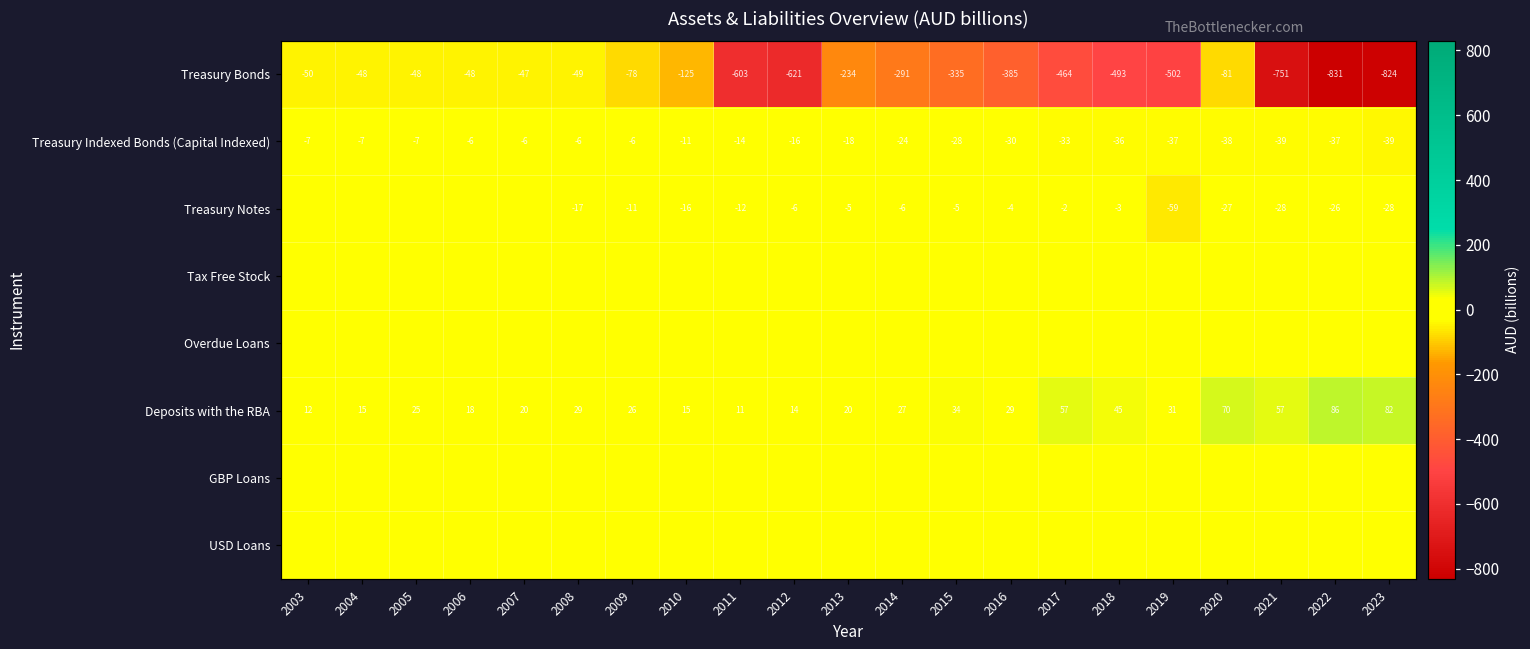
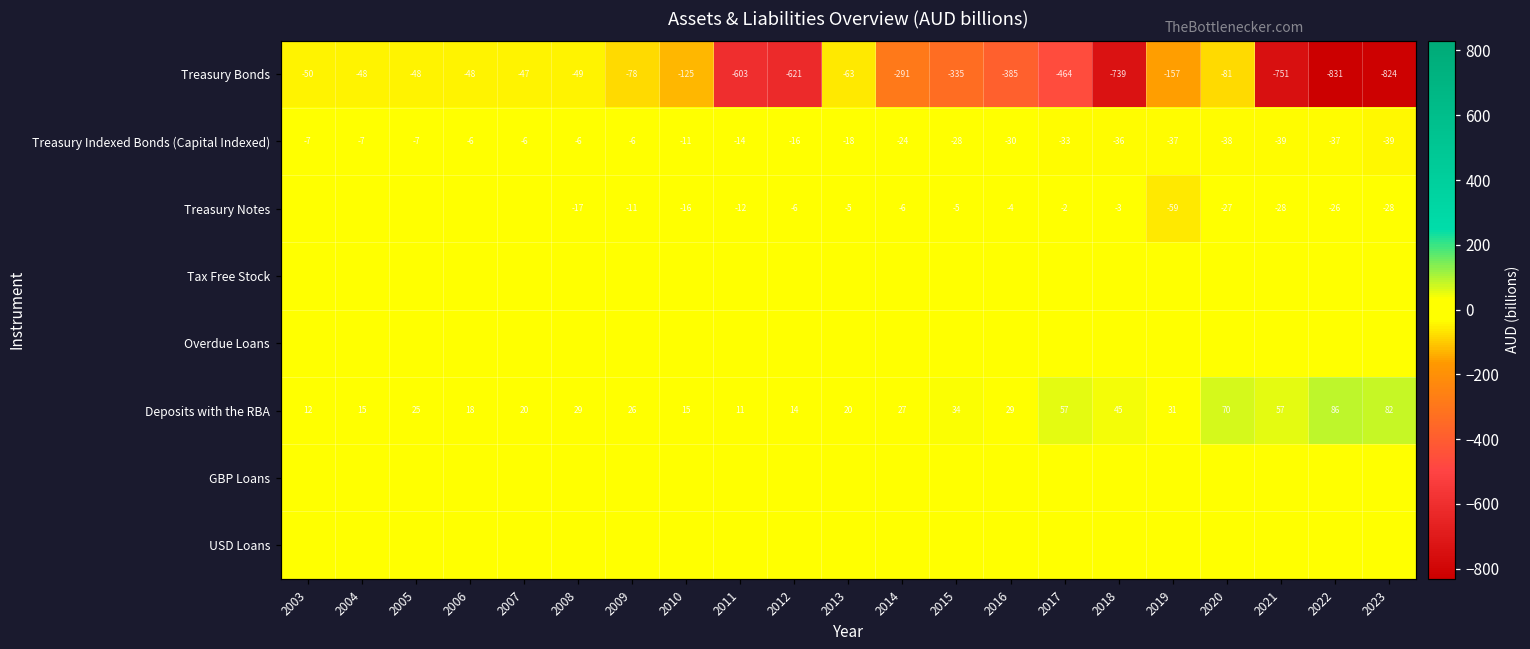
  {
    "Treasury Bonds": {
      "2003": -50,
      "2004": -48,
      "2005": -48,
      "2006": -48,
      "2007": -47,
      "2008": -49,
      "2009": -78,
      "2010": -125,
      "2011": -603,
      "2012": -621,
-     "2013": -234,
+     "2013": -63,
      "2014": -291,
      "2015": -335,
      "2016": -385,
      "2017": -464,
-     "2018": -493,
-     "2019": -502,
+     "2018": -739,
+     "2019": -157,
      "2020": -81,
      "2021": -751,
      "2022": -831,
      "2023": -824
    },
    "Treasury Indexed Bonds (Capital Indexed)": {
      "2003": -7,
      "2004": -7,
      "2005": -7,
      "2006": -6,
      "2007": -6,
      "2008": -6,
      "2009": -6,
      "2010": -11,
      "2011": -14,
      "2012": -16,
      "2013": -18,
      "2014": -24,
      "2015": -28,
      "2016": -30,
      "2017": -33,
      "2018": -36,
      "2019": -37,
      "2020": -38,
      "2021": -39,
      "2022": -37,
      "2023": -39
    },
    "Treasury Notes": {
      "2008": -17,
      "2009": -11,
      "2010": -16,
      "2011": -12,
      "2012": -6,
      "2013": -5,
      "2014": -6,
      "2015": -5,
      "2016": -4,
      "2017": -2,
      "2018": -3,
      "2019": -59,
      "2020": -27,
      "2021": -28,
      "2022": -26,
      "2023": -28
    },
    "Deposits with the RBA": {
      "2003": 12,
      "2004": 15,
      "2005": 25,
      "2006": 18,
      "2007": 20,
      "2008": 29,
      "2009": 26,
      "2010": 15,
      "2011": 11,
      "2012": 14,
      "2013": 20,
      "2014": 27,
      "2015": 34,
      "2016": 29,
      "2017": 57,
      "2018": 45,
      "2019": 31,
      "2020": 70,
      "2021": 57,
      "2022": 86,
      "2023": 82
    }
  }
